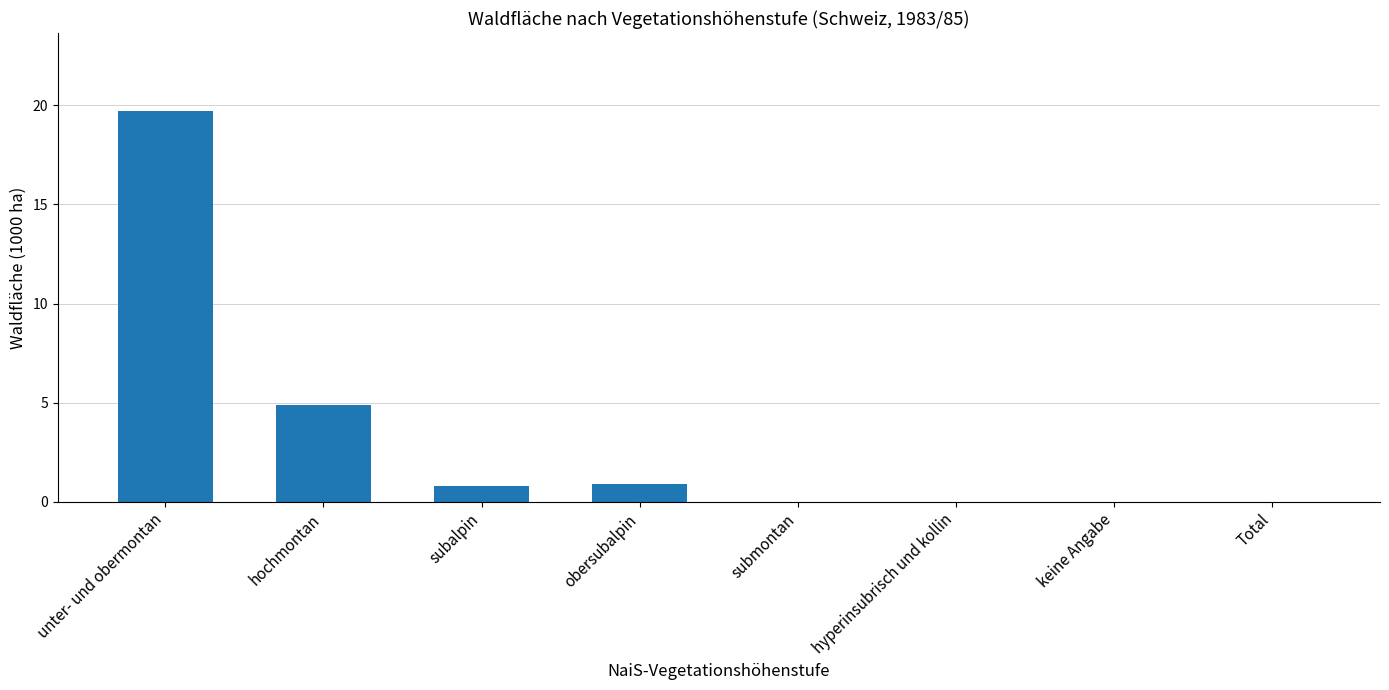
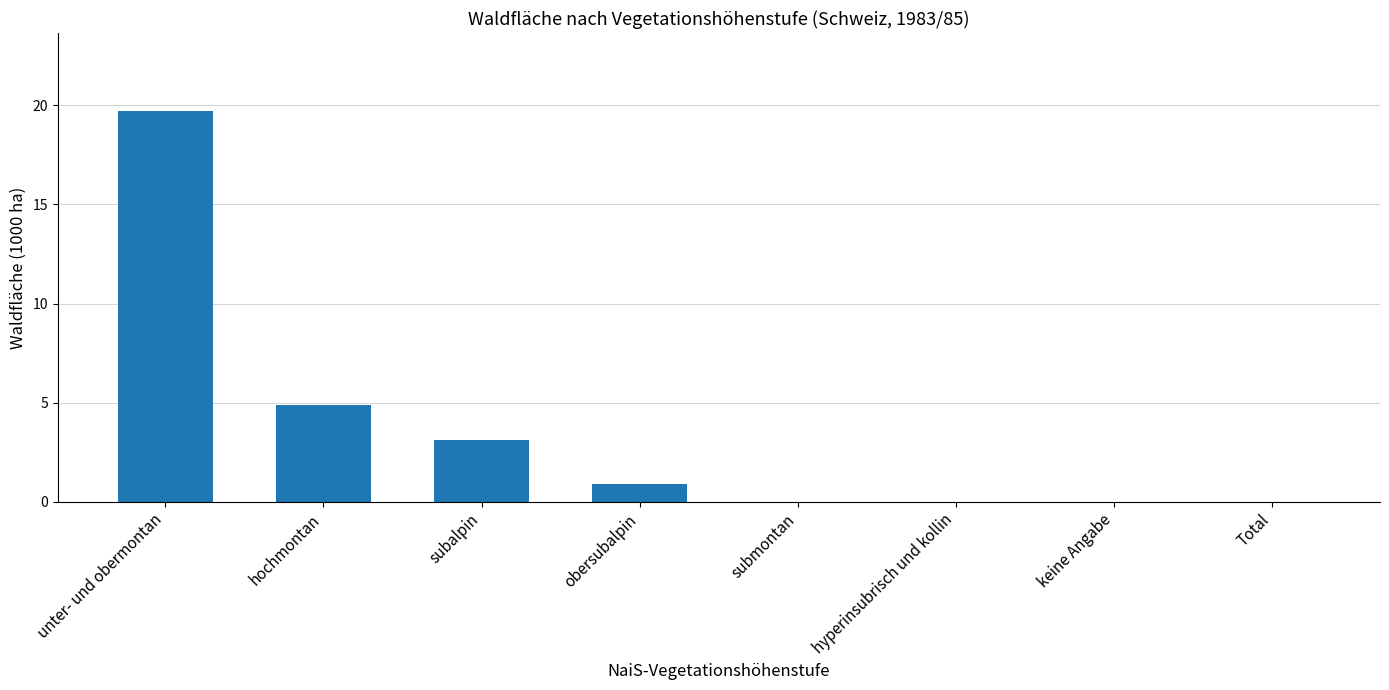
  {
    "unter- und obermontan": 19.7,
    "hochmontan": 4.9,
-   "subalpin": 0.8,
+   "subalpin": 3.1,
    "obersubalpin": 0.9,
    "submontan": 0.0,
    "hyperinsubrisch und kollin": 0.0,
    "keine Angabe": 0.0,
    "Total": 0.0
  }
